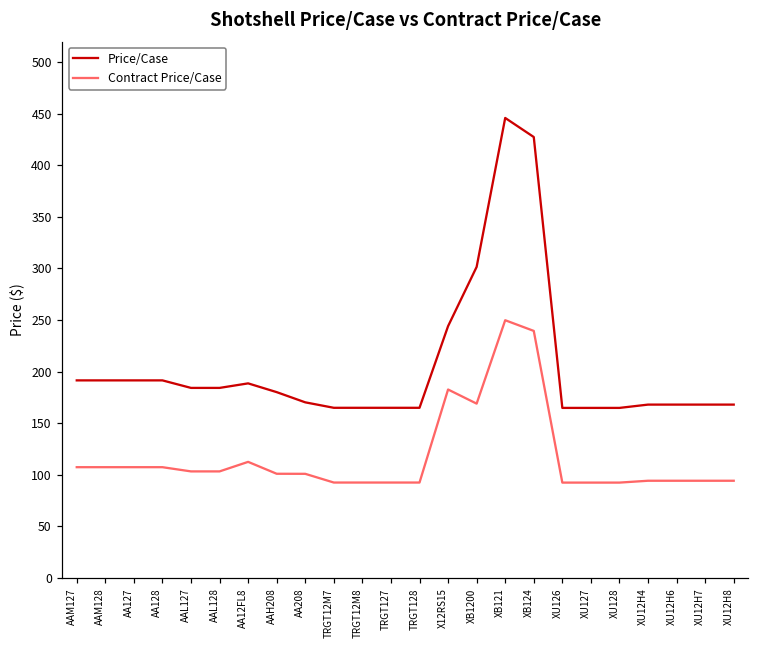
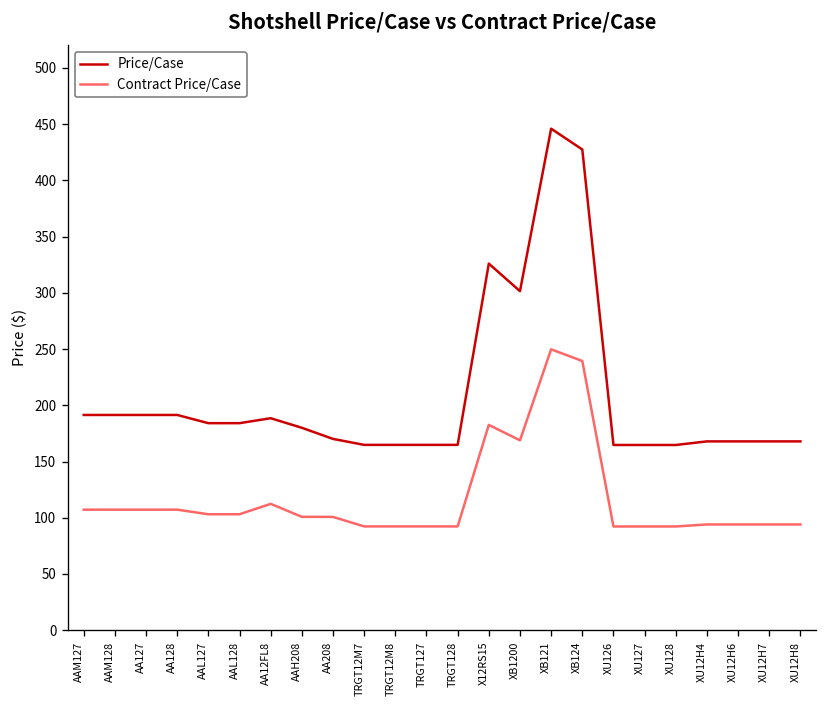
  {
    "Price/Case": {
      "AAM127": 190,
      "AAM128": 190,
      "AA127": 190,
      "AA128": 190,
      "AAL127": 180,
      "AAL128": 180,
      "AA12FL8": 190,
      "AAH208": 180,
      "AA208": 170,
      "TRGT12M7": 160,
      "TRGT12M8": 160,
      "TRGT127": 160,
      "TRGT128": 160,
-     "X12RS15": 240,
+     "X12RS15": 330,
      "XB1200": 300,
      "XB121": 450,
      "XB124": 430,
      "XU126": 160,
      "XU127": 160,
      "XU128": 160,
      "XU12H4": 170,
      "XU12H6": 170,
      "XU12H7": 170,
      "XU12H8": 170
    },
    "Contract Price/Case": {
      "AAM127": 110,
      "AAM128": 110,
      "AA127": 110,
      "AA128": 110,
      "AAL127": 100,
      "AAL128": 100,
      "AA12FL8": 110,
      "AAH208": 100,
      "AA208": 100,
      "TRGT12M7": 90,
      "TRGT12M8": 90,
      "TRGT127": 90,
      "TRGT128": 90,
      "X12RS15": 180,
      "XB1200": 170,
      "XB121": 250,
      "XB124": 240,
      "XU126": 90,
      "XU127": 90,
      "XU128": 90,
      "XU12H4": 90,
      "XU12H6": 90,
      "XU12H7": 90,
      "XU12H8": 90
    }
  }
